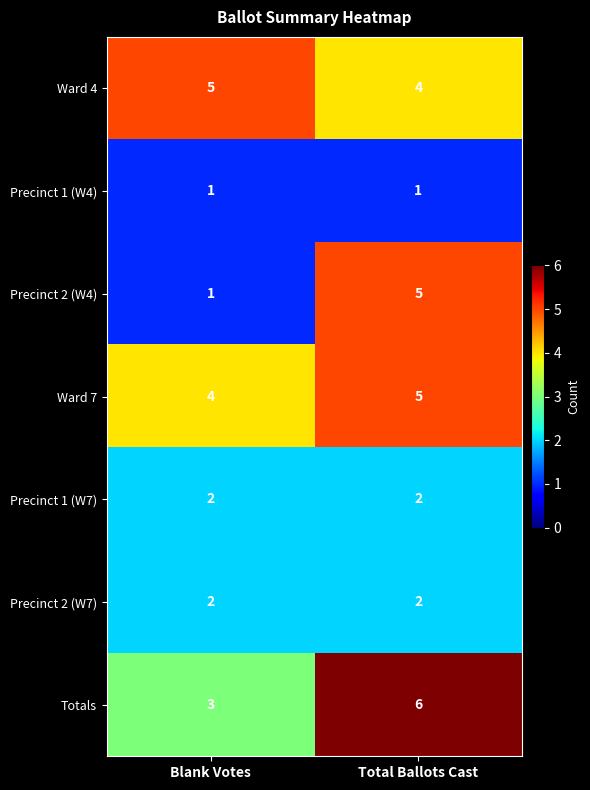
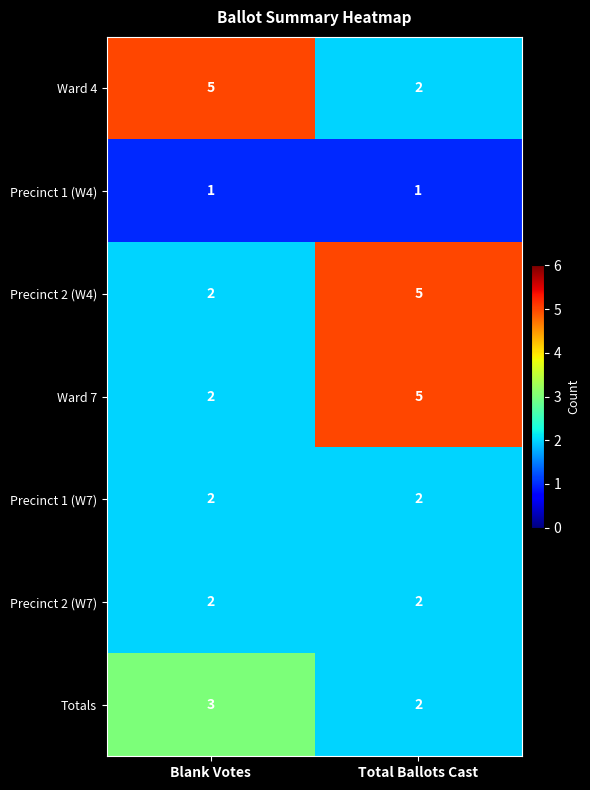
  {
    "Ward 4": {
      "Blank Votes": 5,
-     "Total Ballots Cast": 4
+     "Total Ballots Cast": 2
    },
    "Precinct 1 (W4)": {
      "Blank Votes": 1,
      "Total Ballots Cast": 1
    },
    "Precinct 2 (W4)": {
-     "Blank Votes": 1,
+     "Blank Votes": 2,
      "Total Ballots Cast": 5
    },
    "Ward 7": {
-     "Blank Votes": 4,
+     "Blank Votes": 2,
      "Total Ballots Cast": 5
    },
    "Precinct 1 (W7)": {
      "Blank Votes": 2,
      "Total Ballots Cast": 2
    },
    "Precinct 2 (W7)": {
      "Blank Votes": 2,
      "Total Ballots Cast": 2
    },
    "Totals": {
      "Blank Votes": 3,
-     "Total Ballots Cast": 6
+     "Total Ballots Cast": 2
    }
  }
